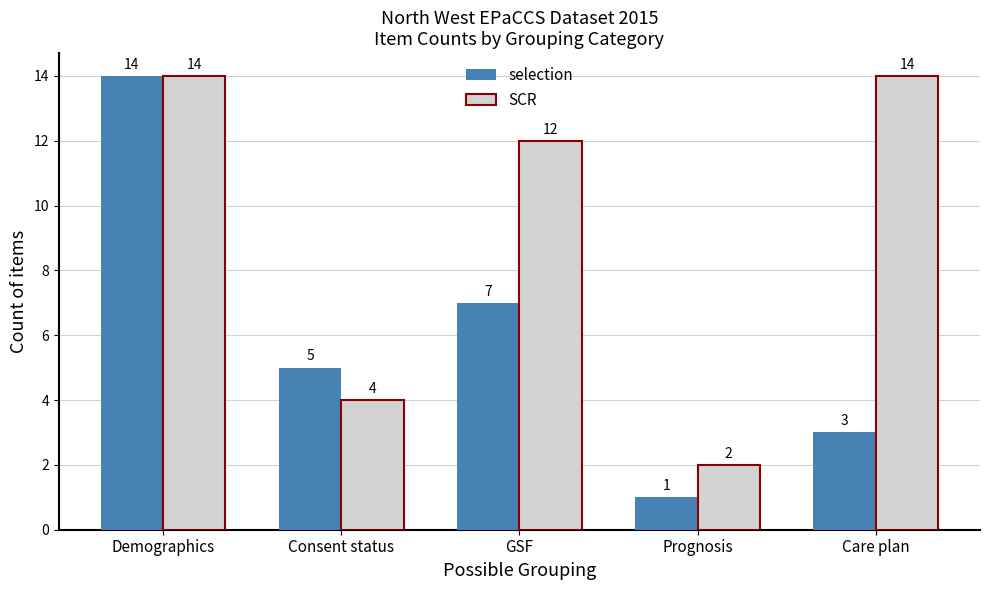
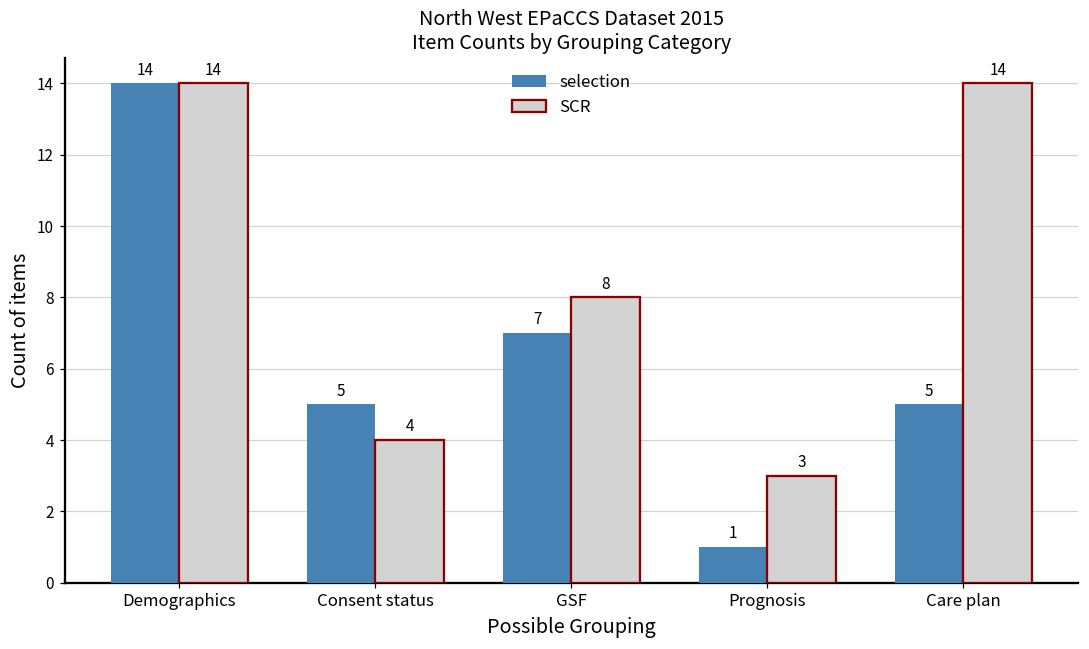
  {
    "selection": {
      "Demographics": 14,
      "Consent status": 5,
      "GSF": 7,
      "Prognosis": 1,
-     "Care plan": 3
+     "Care plan": 5
    },
    "SCR": {
      "Demographics": 14,
      "Consent status": 4,
-     "GSF": 12,
-     "Prognosis": 2,
+     "GSF": 8,
+     "Prognosis": 3,
      "Care plan": 14
    }
  }
